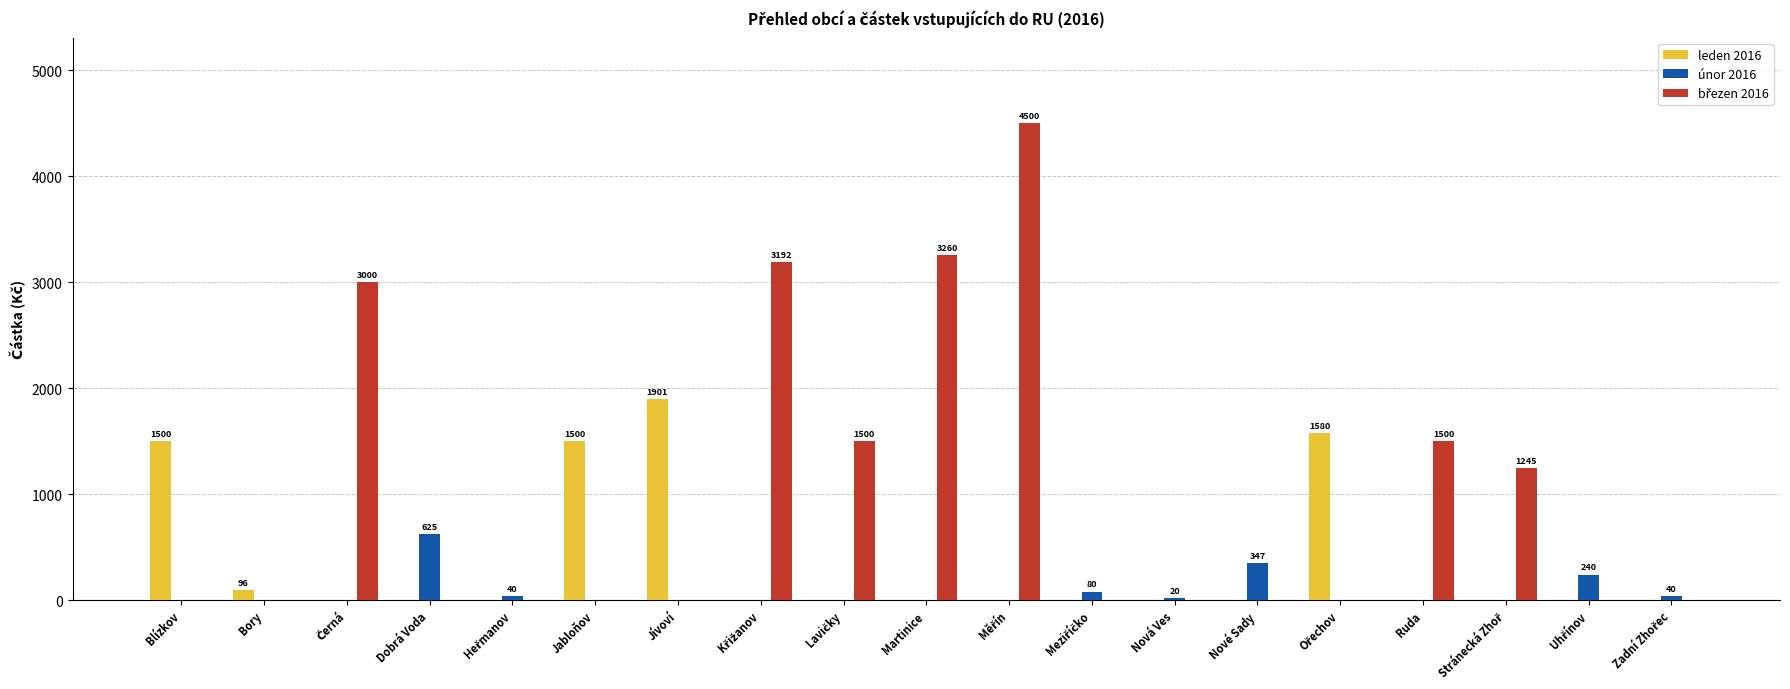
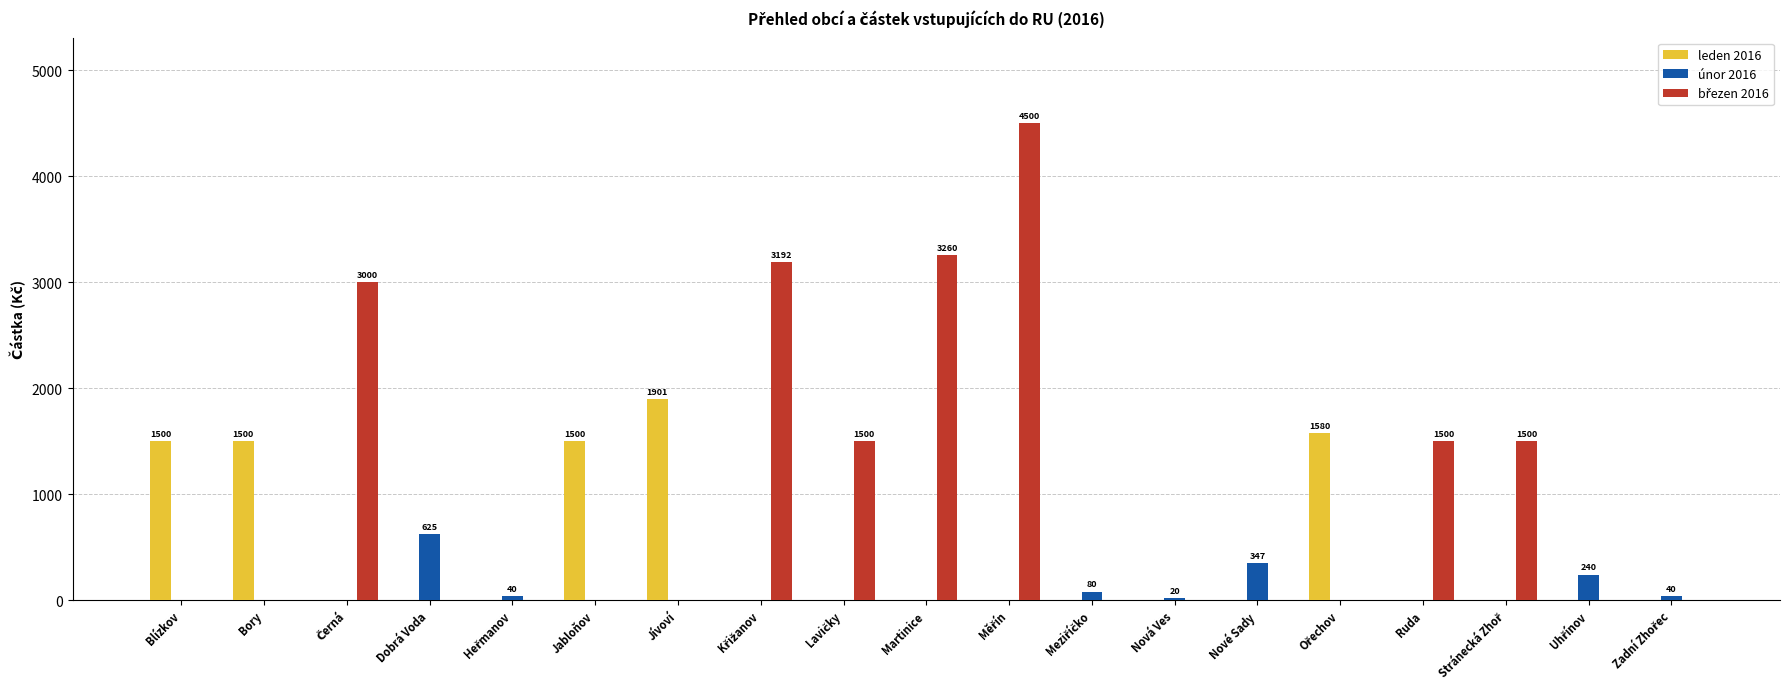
  {
    "leden 2016": {
      "Blízkov": 1500,
-     "Bory": 96,
+     "Bory": 1500,
      "Jabloňov": 1500,
      "Jívoví": 1901,
      "Ořechov": 1580
    },
    "únor 2016": {
      "Dobrá Voda": 625,
      "Heřmanov": 40,
      "Meziříčko": 80,
      "Nová Ves": 20,
      "Nové Sady": 347,
      "Uhřínov": 240,
      "Zadní Zhořec": 40
    },
    "březen 2016": {
      "Černá": 3000,
      "Křižanov": 3192,
      "Lavičky": 1500,
      "Martinice": 3260,
      "Měřín": 4500,
      "Ruda": 1500,
-     "Stránecká Zhoř": 1245
+     "Stránecká Zhoř": 1500
    }
  }
